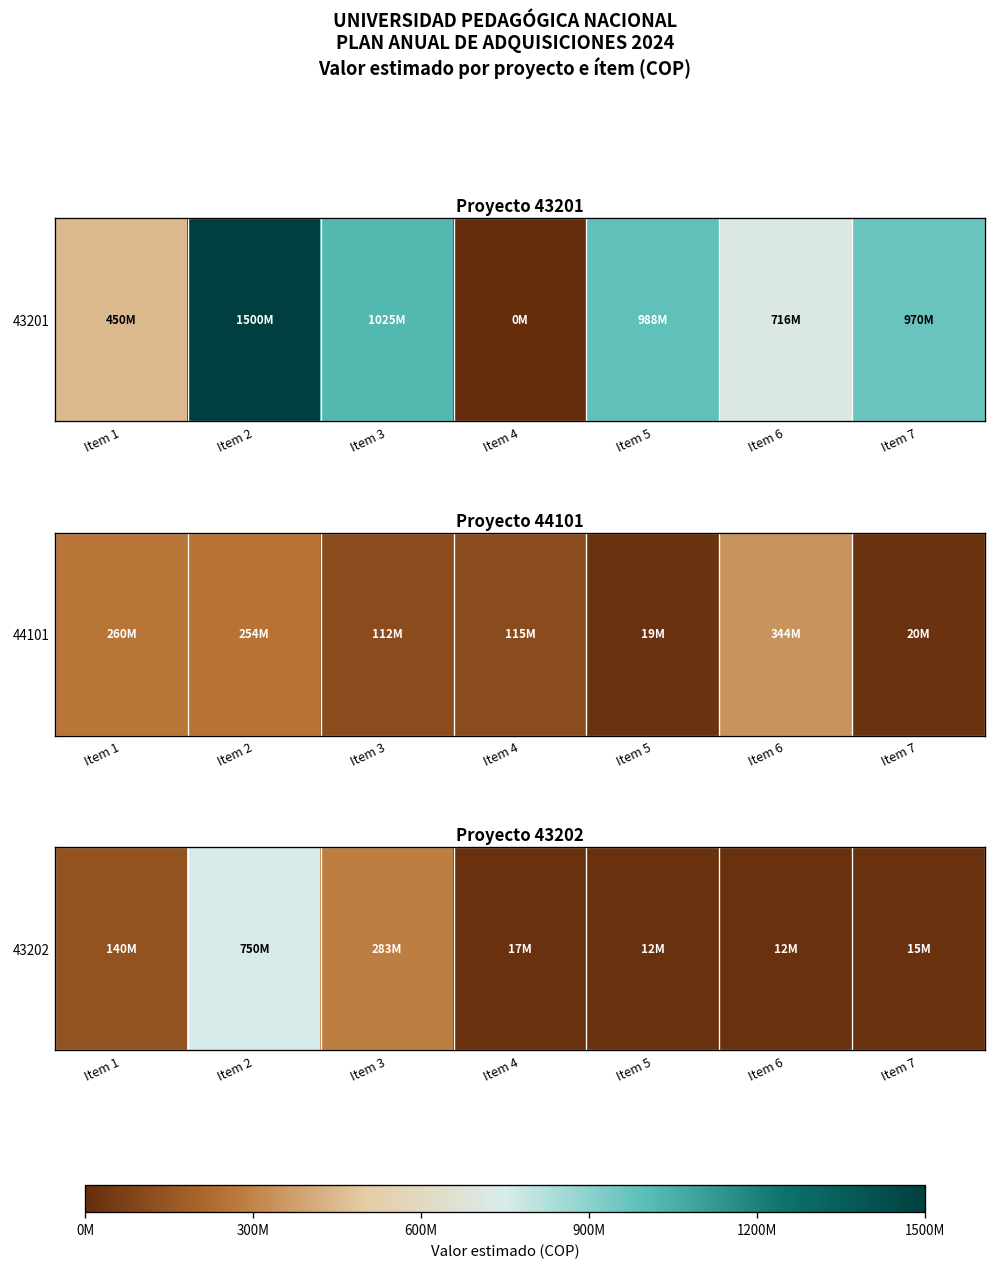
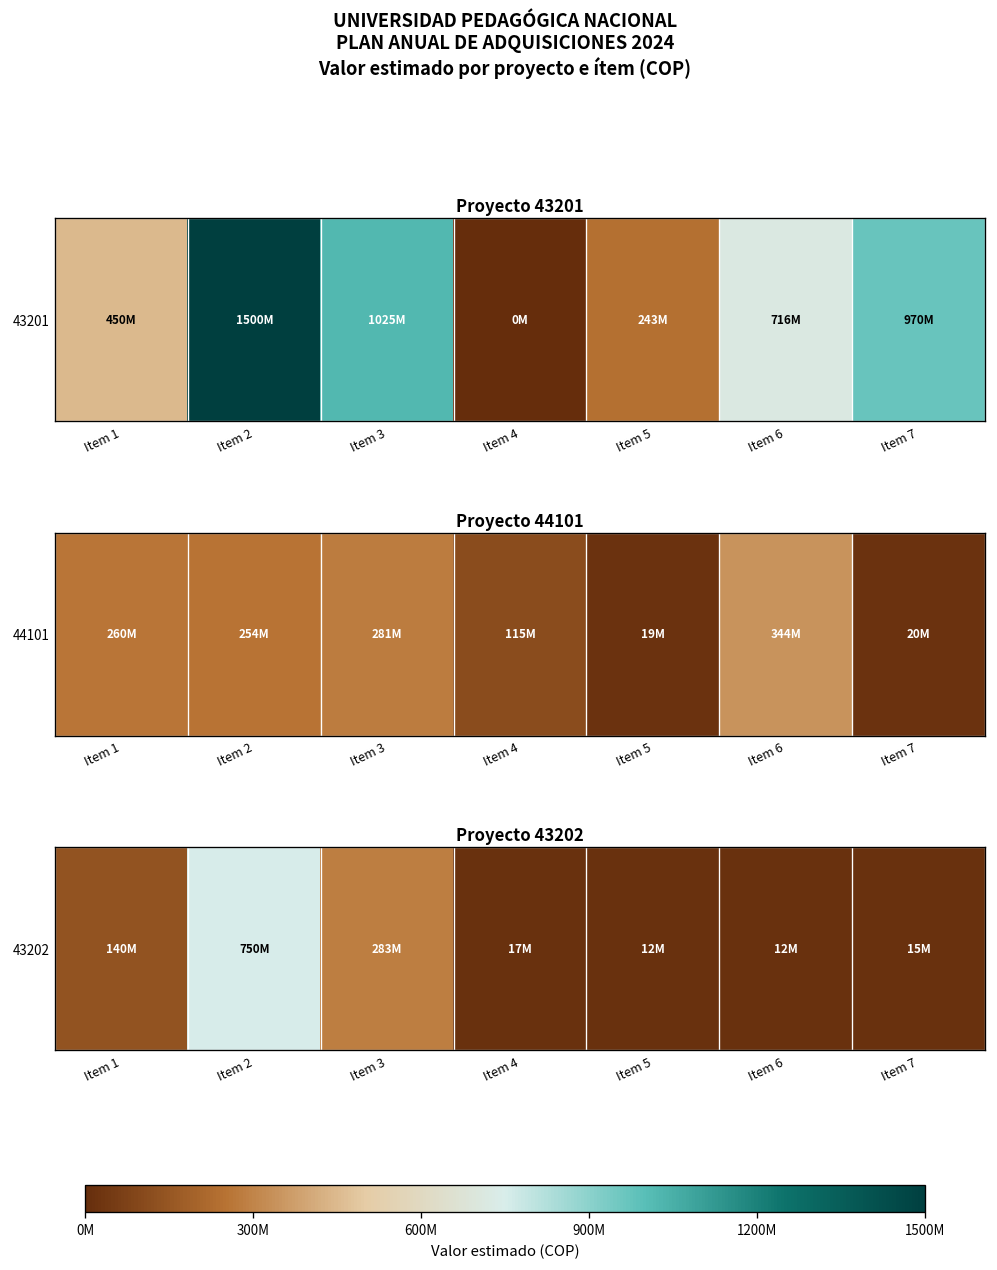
  {
    "Proyecto 43201": {
      "43201": {
        "Item 1": "450M",
        "Item 2": "1500M",
        "Item 3": "1025M",
        "Item 4": "0M",
-       "Item 5": "988M",
+       "Item 5": "243M",
        "Item 6": "716M",
        "Item 7": "970M"
      }
    },
    "Proyecto 44101": {
      "44101": {
        "Item 1": "260M",
        "Item 2": "254M",
-       "Item 3": "112M",
+       "Item 3": "281M",
        "Item 4": "115M",
        "Item 5": "19M",
        "Item 6": "344M",
        "Item 7": "20M"
      }
    },
    "Proyecto 43202": {
      "43202": {
        "Item 1": "140M",
        "Item 2": "750M",
        "Item 3": "283M",
        "Item 4": "17M",
        "Item 5": "12M",
        "Item 6": "12M",
        "Item 7": "15M"
      }
    }
  }
